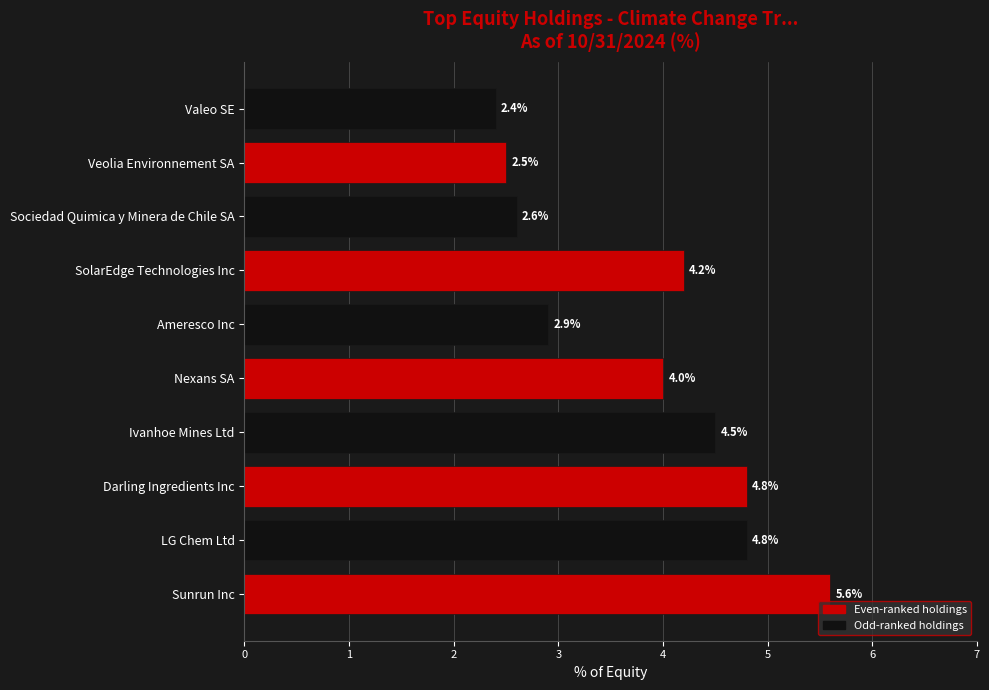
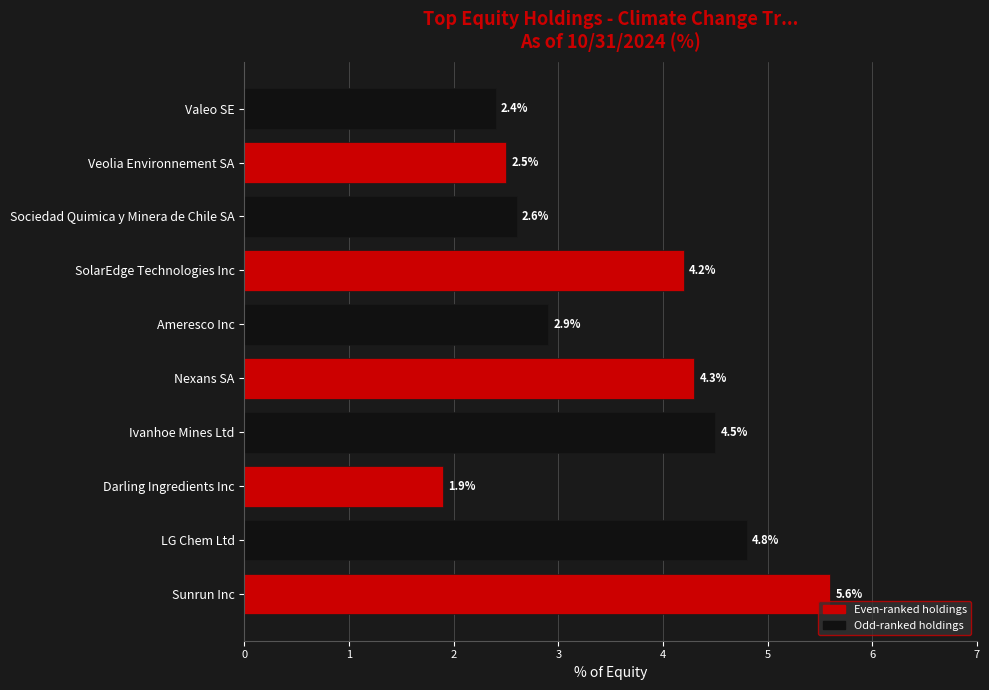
  {
    "Valeo SE": "2.4%",
    "Veolia Environnement SA": "2.5%",
    "Sociedad Quimica y Minera de Chile SA": "2.6%",
    "SolarEdge Technologies Inc": "4.2%",
    "Ameresco Inc": "2.9%",
-   "Nexans SA": "4.0%",
+   "Nexans SA": "4.3%",
    "Ivanhoe Mines Ltd": "4.5%",
-   "Darling Ingredients Inc": "4.8%",
+   "Darling Ingredients Inc": "1.9%",
    "LG Chem Ltd": "4.8%",
    "Sunrun Inc": "5.6%"
  }
